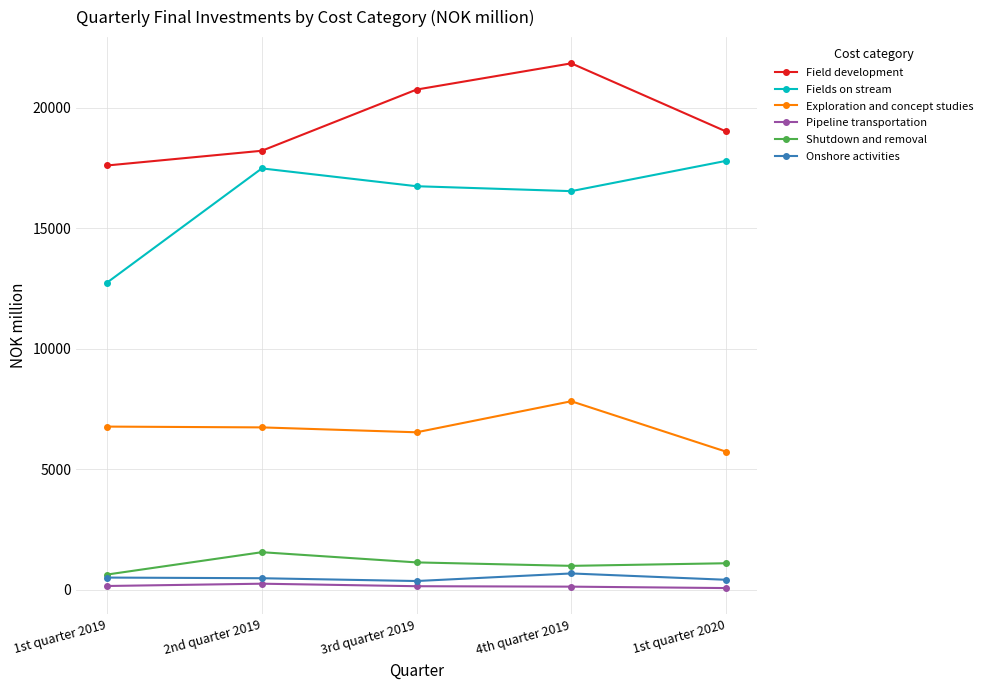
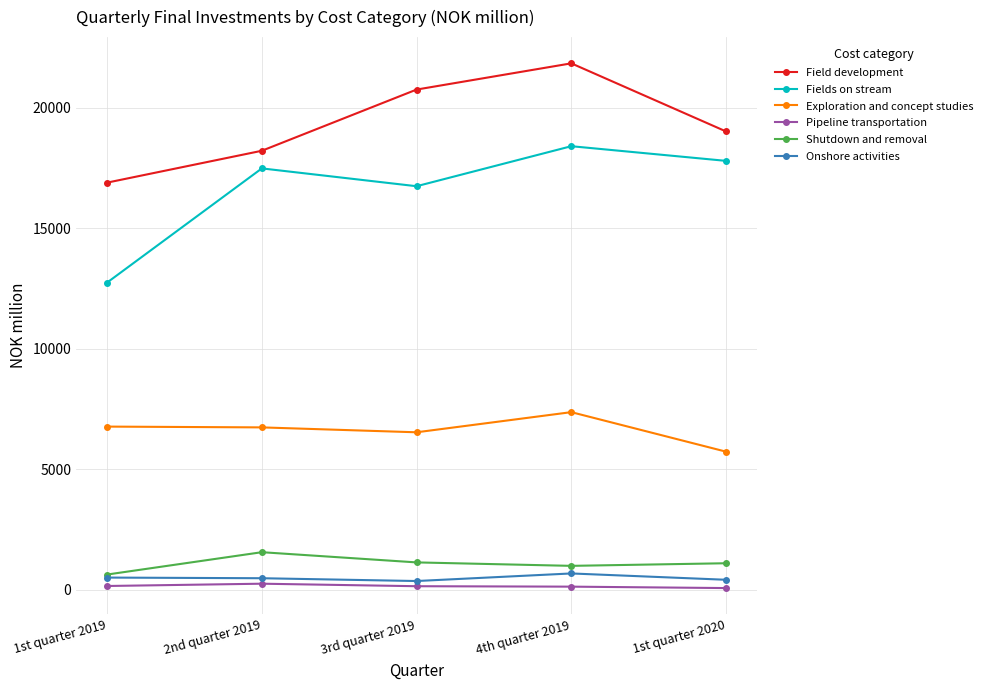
  {
    "Field development": {
-     "1st quarter 2019": 17600,
+     "1st quarter 2019": 16900,
      "2nd quarter 2019": 18200,
      "3rd quarter 2019": 20700,
      "4th quarter 2019": 21800,
      "1st quarter 2020": 19000
    },
    "Fields on stream": {
      "1st quarter 2019": 12700,
      "2nd quarter 2019": 17500,
      "3rd quarter 2019": 16700,
-     "4th quarter 2019": 16500,
+     "4th quarter 2019": 18400,
      "1st quarter 2020": 17800
    },
    "Exploration and concept studies": {
      "1st quarter 2019": 6800,
      "2nd quarter 2019": 6700,
      "3rd quarter 2019": 6500,
-     "4th quarter 2019": 7800,
+     "4th quarter 2019": 7400,
      "1st quarter 2020": 5700
    },
    "Pipeline transportation": {
      "1st quarter 2019": 200,
      "2nd quarter 2019": 300,
      "3rd quarter 2019": 200,
      "4th quarter 2019": 100,
      "1st quarter 2020": 100
    },
    "Shutdown and removal": {
      "1st quarter 2019": 600,
      "2nd quarter 2019": 1600,
      "3rd quarter 2019": 1100,
      "4th quarter 2019": 1000,
      "1st quarter 2020": 1100
    },
    "Onshore activities": {
      "1st quarter 2019": 500,
      "2nd quarter 2019": 500,
      "3rd quarter 2019": 400,
      "4th quarter 2019": 700,
      "1st quarter 2020": 400
    }
  }
